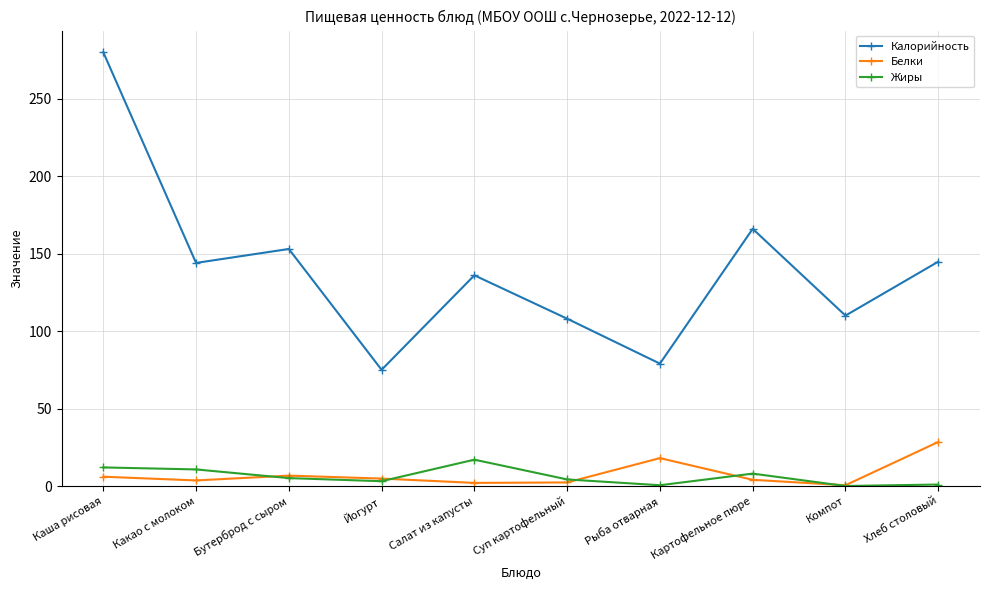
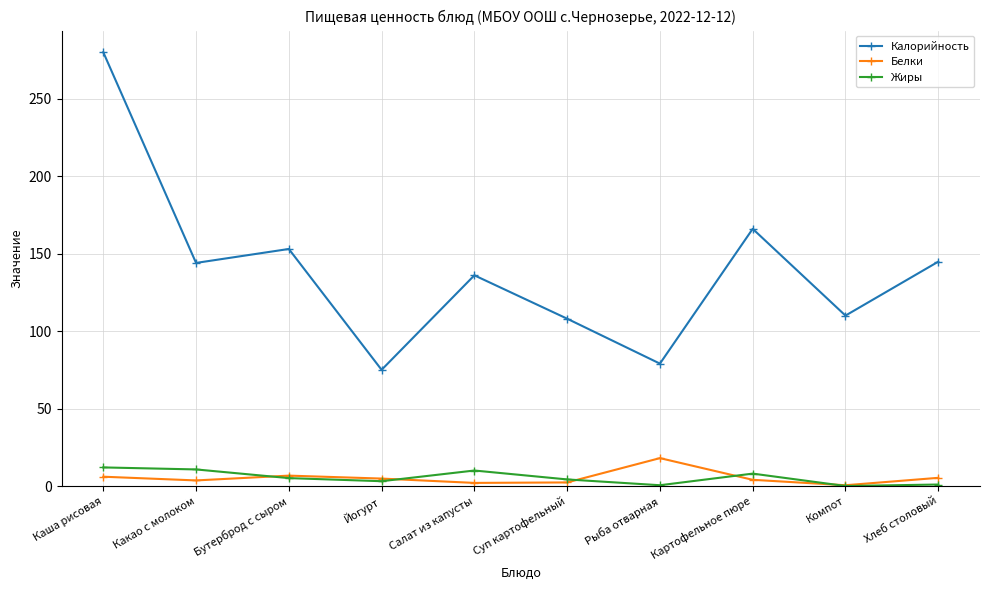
  {
    "Калорийность": {
      "Каша рисовая": 280,
      "Какао с молоком": 144,
      "Бутерброд с сыром": 153,
      "Йогурт": 75,
      "Салат из капусты": 136,
      "Суп картофельный": 108,
      "Рыба отварная": 79,
      "Картофельное пюре": 166,
      "Компот": 110,
      "Хлеб столовый": 145
    },
    "Белки": {
      "Каша рисовая": 6,
      "Какао с молоком": 4,
      "Йогурт": 5,
      "Салат из капусты": 2,
      "Суп картофельный": 2,
      "Рыба отварная": 18,
      "Картофельное пюре": 4,
-     "Хлеб столовый": 28
+     "Хлеб столовый": 5
    },
    "Жиры": {
      "Каша рисовая": 12,
      "Какао с молоком": 11,
      "Йогурт": 3,
-     "Салат из капусты": 17,
+     "Салат из капусты": 10,
      "Суп картофельный": 4,
      "Рыба отварная": 1,
      "Картофельное пюре": 8,
      "Хлеб столовый": 1
    }
  }
